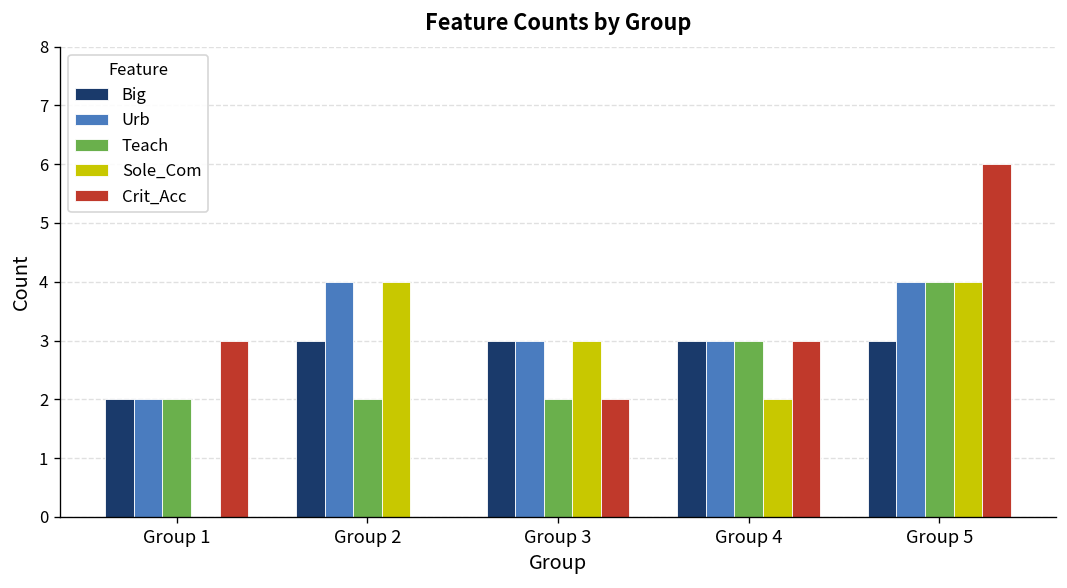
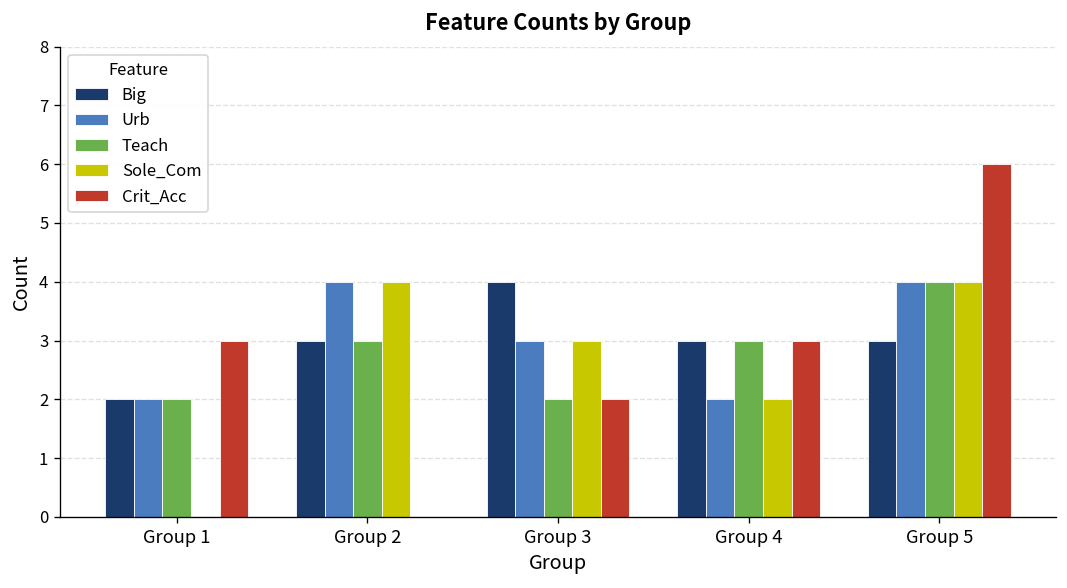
  {
    "Big": {
      "Group 1": 2,
      "Group 2": 3,
-     "Group 3": 3,
+     "Group 3": 4,
      "Group 4": 3,
      "Group 5": 3
    },
    "Urb": {
      "Group 1": 2,
      "Group 2": 4,
      "Group 3": 3,
-     "Group 4": 3,
+     "Group 4": 2,
      "Group 5": 4
    },
    "Teach": {
      "Group 1": 2,
-     "Group 2": 2,
+     "Group 2": 3,
      "Group 3": 2,
      "Group 4": 3,
      "Group 5": 4
    },
    "Sole_Com": {
      "Group 1": 0,
      "Group 2": 4,
      "Group 3": 3,
      "Group 4": 2,
      "Group 5": 4
    },
    "Crit_Acc": {
      "Group 1": 3,
      "Group 2": 0,
      "Group 3": 2,
      "Group 4": 3,
      "Group 5": 6
    }
  }
